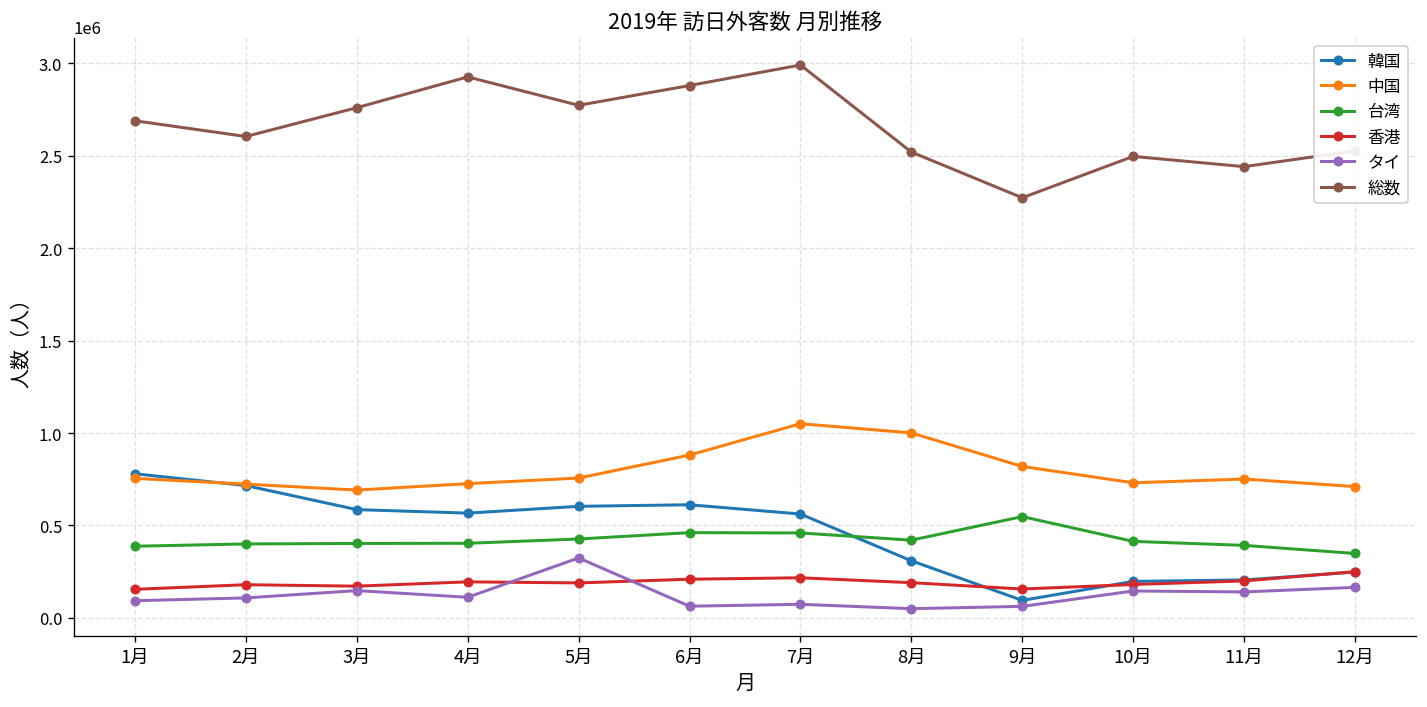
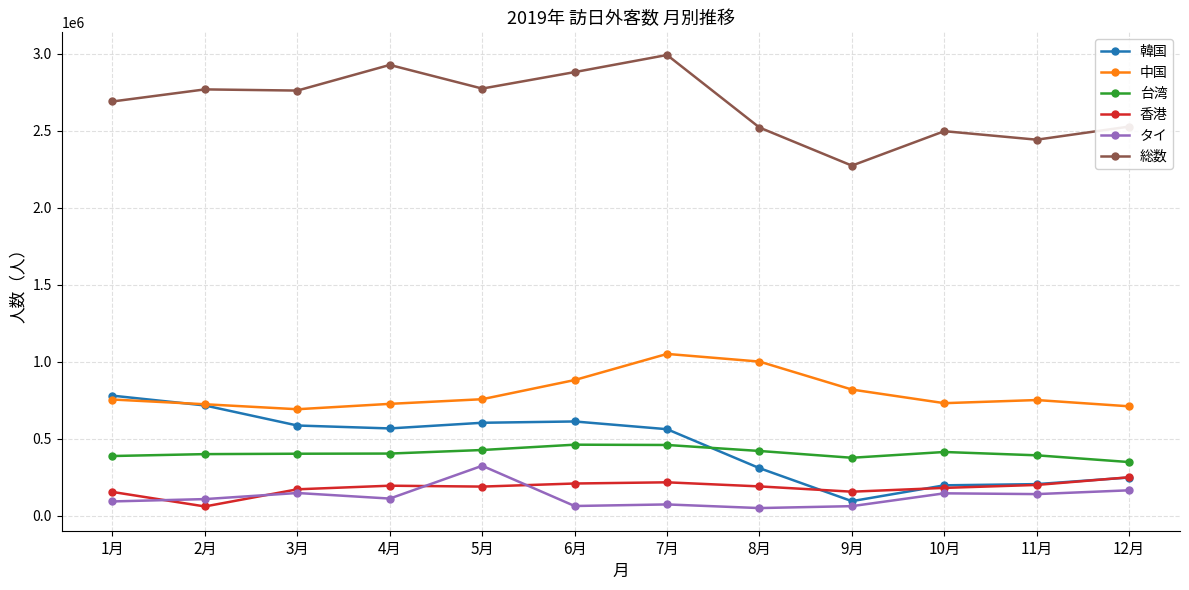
  {
    "韓国": {
      "1月": 780000,
      "3月": 590000,
      "4月": 570000,
      "5月": 600000,
      "6月": 610000,
      "7月": 560000,
      "8月": 310000,
      "9月": 90000,
      "10月": 200000
    },
    "中国": {
      "1月": 750000,
      "3月": 690000,
      "4月": 730000,
      "5月": 760000,
      "6月": 880000,
      "7月": 1050000,
      "8月": 1000000,
      "9月": 820000,
      "10月": 730000,
      "11月": 750000,
      "12月": 710000
    },
    "台湾": {
      "1月": 390000,
      "2月": 400000,
      "3月": 400000,
      "4月": 400000,
      "5月": 430000,
      "6月": 460000,
      "7月": 460000,
      "8月": 420000,
-     "9月": 550000,
+     "9月": 380000,
      "10月": 410000,
      "11月": 390000,
      "12月": 350000
    },
    "香港": {
      "1月": 150000,
-     "2月": 180000,
+     "2月": 60000,
      "3月": 170000,
      "4月": 190000,
      "5月": 190000,
      "6月": 210000,
      "7月": 220000,
      "8月": 190000,
      "9月": 160000,
      "10月": 180000
    },
    "タイ": {
      "1月": 90000,
      "2月": 110000,
      "3月": 150000,
      "4月": 110000,
      "5月": 320000,
      "6月": 60000,
      "7月": 70000,
      "8月": 50000,
      "9月": 60000,
      "10月": 150000,
      "11月": 140000,
      "12月": 160000
    },
    "総数": {
      "1月": 2690000,
-     "2月": 2600000,
+     "2月": 2770000,
      "3月": 2760000,
      "4月": 2930000,
      "5月": 2770000,
      "6月": 2880000,
      "7月": 2990000,
      "8月": 2520000,
      "9月": 2270000,
      "10月": 2500000,
      "11月": 2440000
    }
  }
